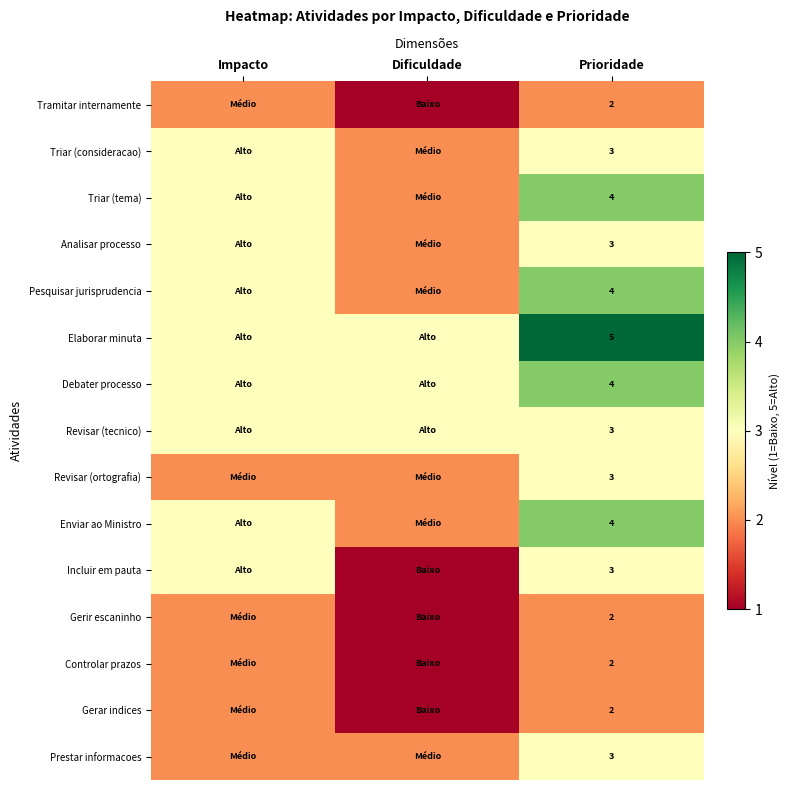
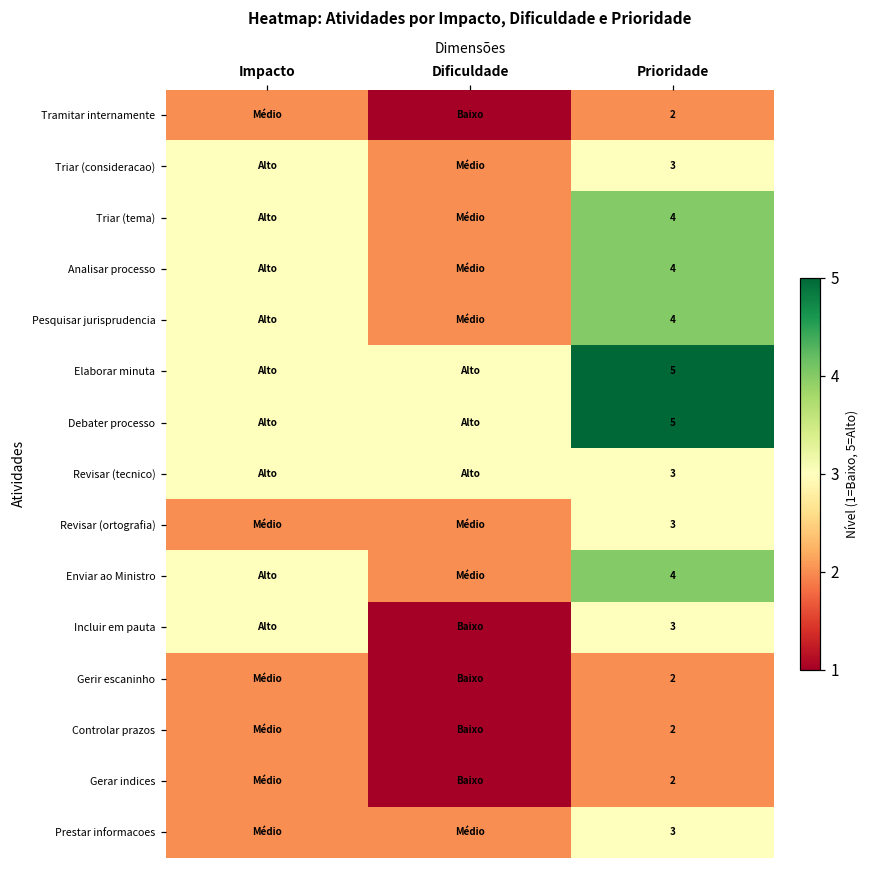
  {
    "Tramitar internamente": {
      "Prioridade": 2
    },
    "Triar (consideracao)": {
      "Prioridade": 3
    },
    "Triar (tema)": {
      "Prioridade": 4
    },
    "Analisar processo": {
-     "Prioridade": 3
+     "Prioridade": 4
    },
    "Pesquisar jurisprudencia": {
      "Prioridade": 4
    },
    "Elaborar minuta": {
      "Prioridade": 5
    },
    "Debater processo": {
-     "Prioridade": 4
+     "Prioridade": 5
    },
    "Revisar (tecnico)": {
      "Prioridade": 3
    },
    "Revisar (ortografia)": {
      "Prioridade": 3
    },
    "Enviar ao Ministro": {
      "Prioridade": 4
    },
    "Incluir em pauta": {
      "Prioridade": 3
    },
    "Gerir escaninho": {
      "Prioridade": 2
    },
    "Controlar prazos": {
      "Prioridade": 2
    },
    "Gerar indices": {
      "Prioridade": 2
    },
    "Prestar informacoes": {
      "Prioridade": 3
    }
  }
